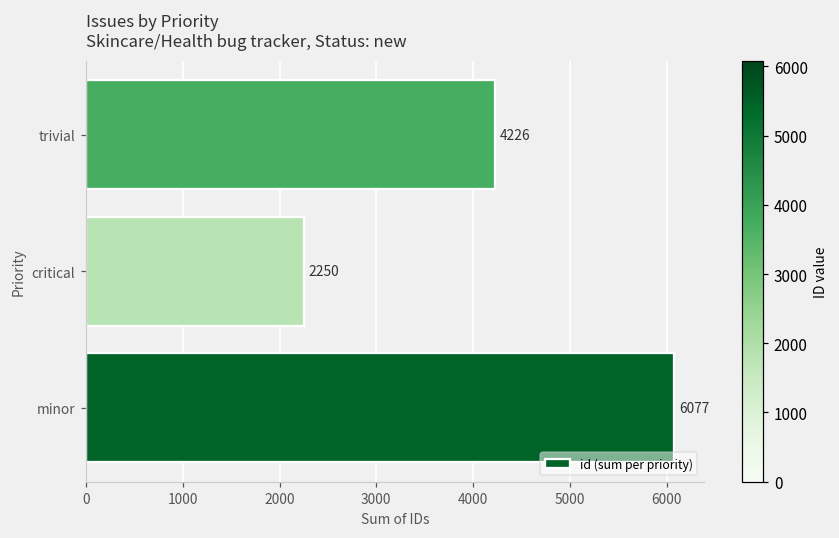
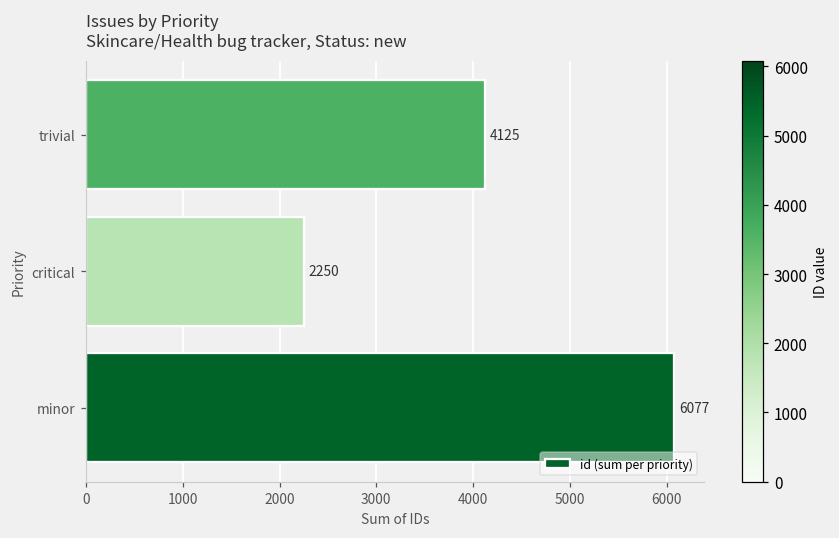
  {
-   "trivial": 4226,
+   "trivial": 4125,
    "critical": 2250,
    "minor": 6077
  }
